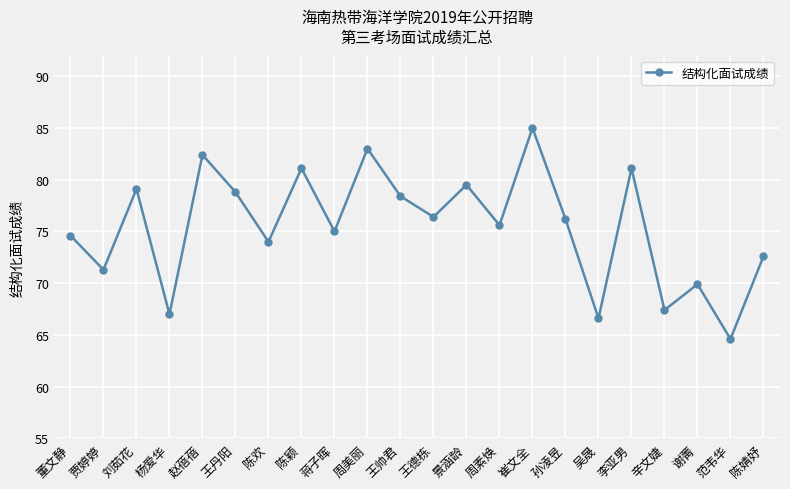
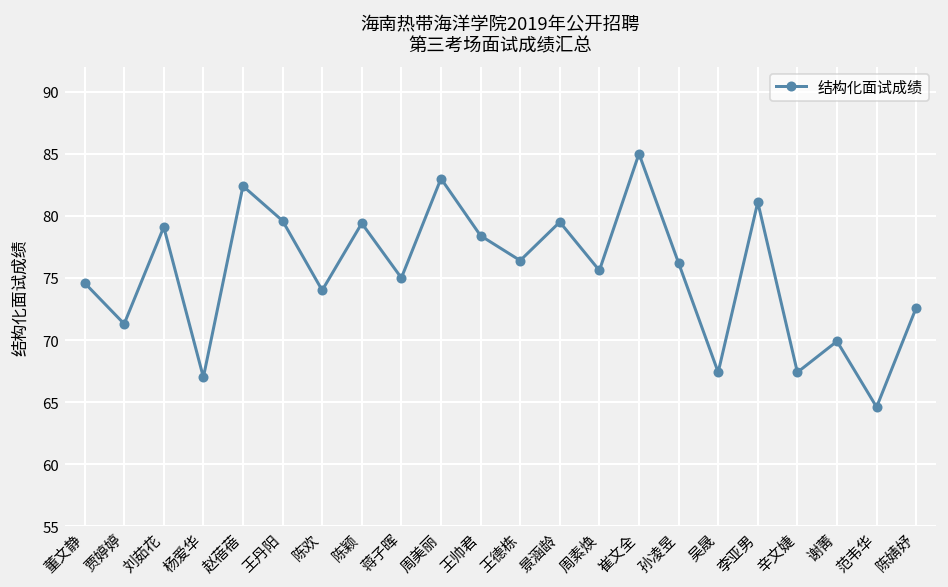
  {
    "董文静": 74.6,
    "贾婷婷": 71.3,
    "刘茹花": 79.1,
    "杨爱华": 67.0,
    "赵蓓蓓": 82.4,
-   "王丹阳": 78.8,
+   "王丹阳": 79.6,
    "陈欢": 74.0,
-   "陈颖": 81.1,
+   "陈颖": 79.4,
    "蒋子晖": 75.0,
    "周美丽": 83.0,
    "王帅君": 78.4,
    "王德栋": 76.4,
    "景涵龄": 79.5,
    "周素焕": 75.6,
    "崔文全": 85.0,
    "孙凌昱": 76.2,
-   "吴晟": 66.6,
+   "吴晟": 67.4,
    "李亚男": 81.1,
    "辛文婕": 67.4,
    "谢菁": 69.9,
    "范韦华": 64.6,
    "陈婧妤": 72.6
  }
